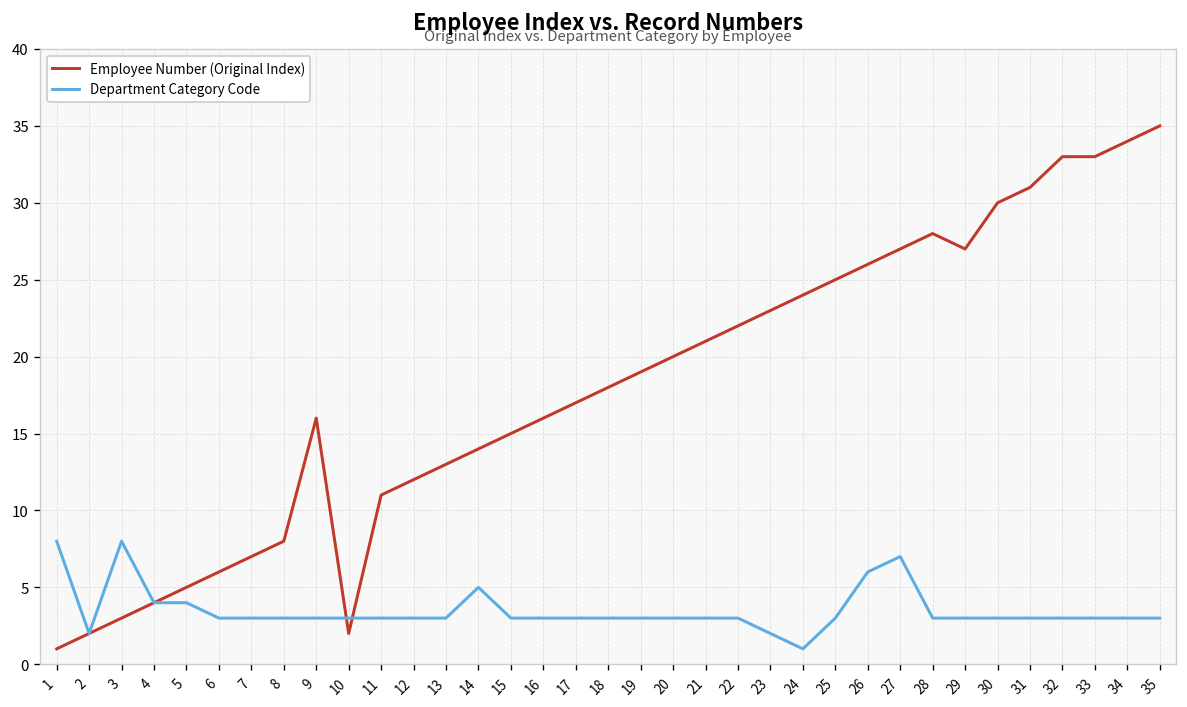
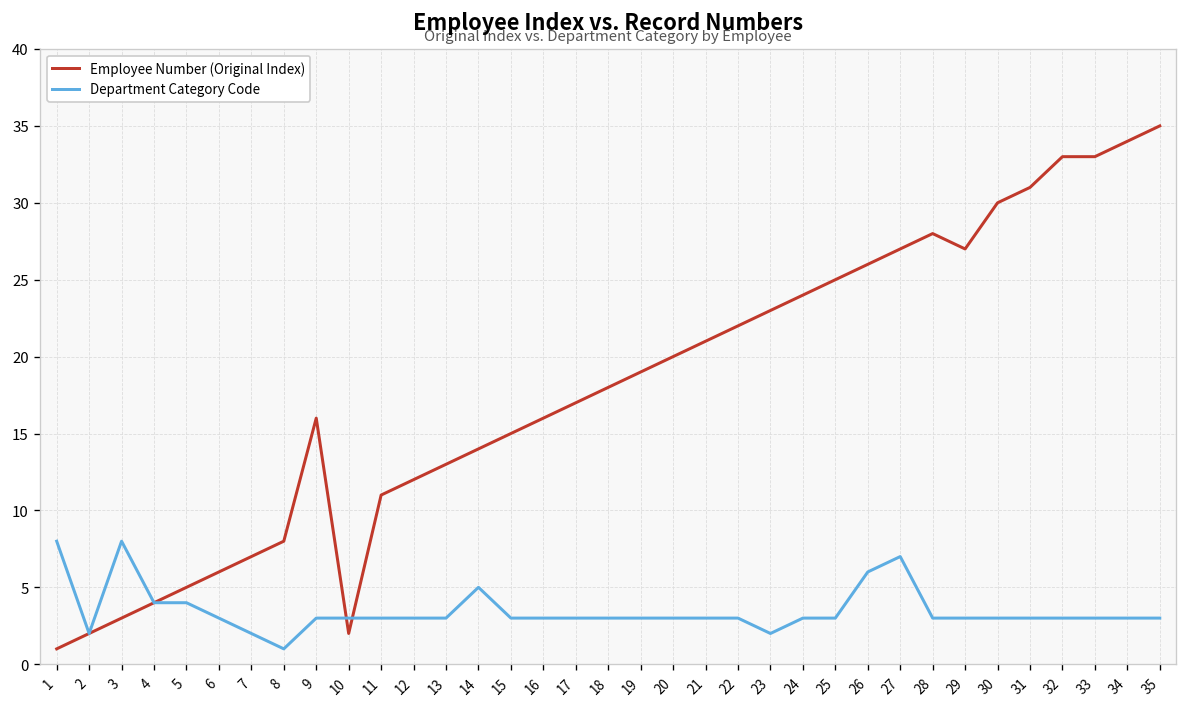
  {
    "Employee Number (Original Index)": {
      "1": 1,
      "3": 3,
      "5": 5,
      "6": 6,
      "7": 7,
      "8": 8,
      "9": 16,
      "10": 2,
      "11": 11,
      "12": 12,
      "13": 13,
      "14": 14,
      "15": 15,
      "16": 16,
      "17": 17,
      "18": 18,
      "19": 19,
      "20": 20,
      "21": 21,
      "22": 22,
      "23": 23,
      "24": 24,
      "25": 25,
      "26": 26,
      "27": 27,
      "28": 28,
      "29": 27,
      "30": 30,
      "31": 31,
      "32": 33,
      "33": 33,
      "34": 34,
      "35": 35
    },
    "Department Category Code": {
      "1": 8,
      "3": 8,
      "5": 4,
      "6": 3,
-     "7": 3,
-     "8": 3,
+     "7": 2,
+     "8": 1,
      "9": 3,
      "10": 3,
      "11": 3,
      "12": 3,
      "13": 3,
      "14": 5,
      "15": 3,
      "16": 3,
      "17": 3,
      "18": 3,
      "19": 3,
      "20": 3,
      "21": 3,
      "22": 3,
      "23": 2,
-     "24": 1,
+     "24": 3,
      "25": 3,
      "26": 6,
      "27": 7,
      "28": 3,
      "29": 3,
      "30": 3,
      "31": 3,
      "32": 3,
      "33": 3,
      "34": 3,
      "35": 3
    }
  }
